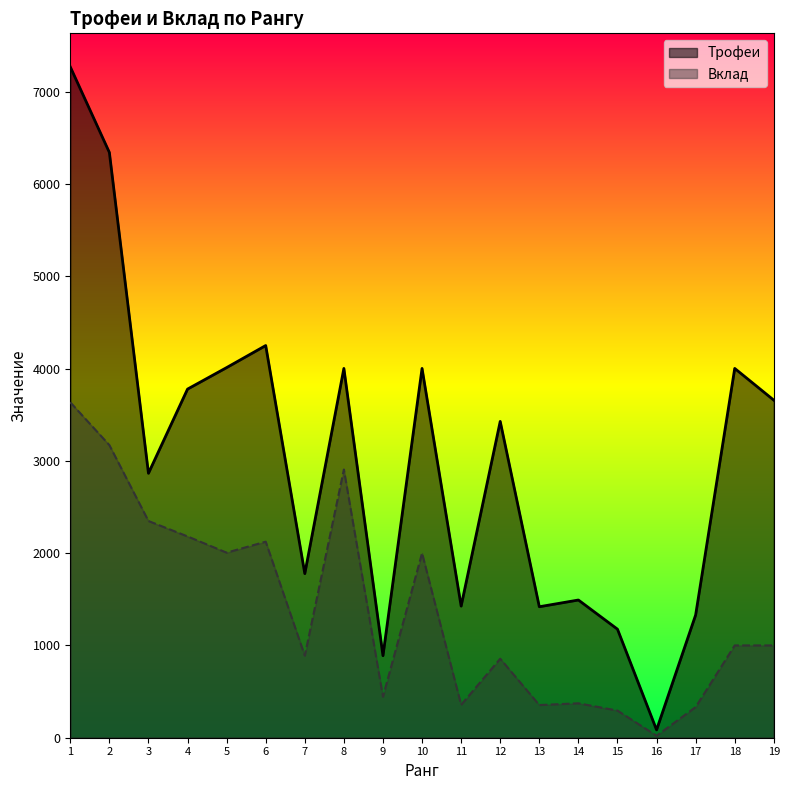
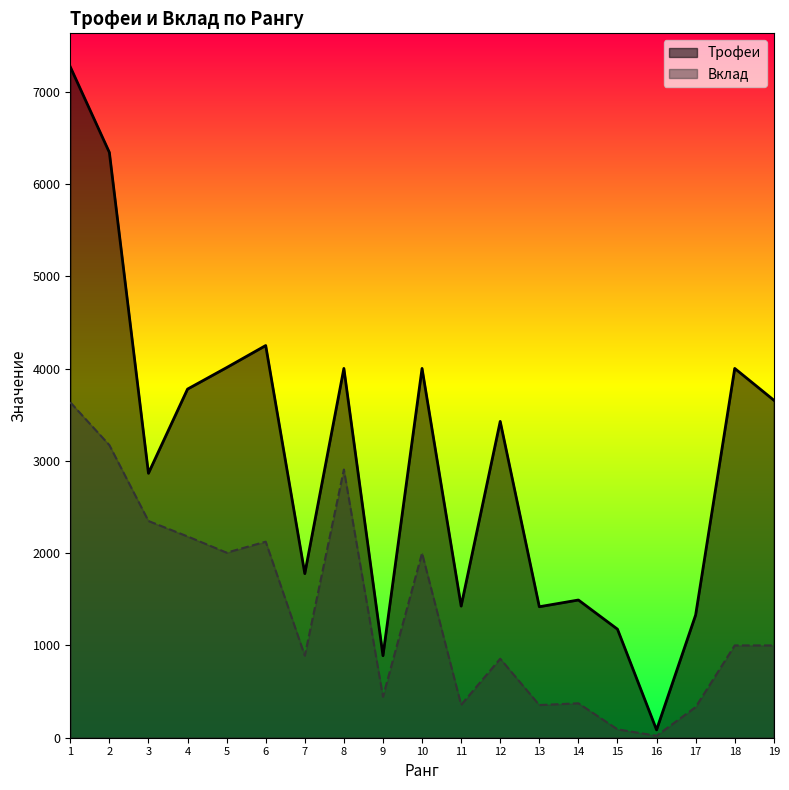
  {
    "Трофеи": {
      "1": 7300,
      "2": 6300,
      "3": 2900,
      "4": 3800,
      "5": 4000,
      "6": 4200,
      "7": 1800,
      "8": 4000,
      "9": 900,
      "10": 4000,
      "11": 1400,
      "12": 3400,
      "13": 1400,
      "14": 1500,
      "15": 1200,
      "16": 100,
      "17": 1300,
      "18": 4000,
      "19": 3700
    },
    "Вклад": {
      "1": 3600,
      "2": 3200,
      "3": 2300,
      "4": 2200,
      "5": 2000,
      "6": 2100,
      "7": 900,
      "8": 2900,
      "9": 400,
      "10": 2000,
      "11": 400,
      "12": 900,
      "13": 400,
      "14": 400,
-     "15": 300,
+     "15": 100,
      "16": 0,
      "17": 300,
      "18": 1000,
      "19": 1000
    }
  }
